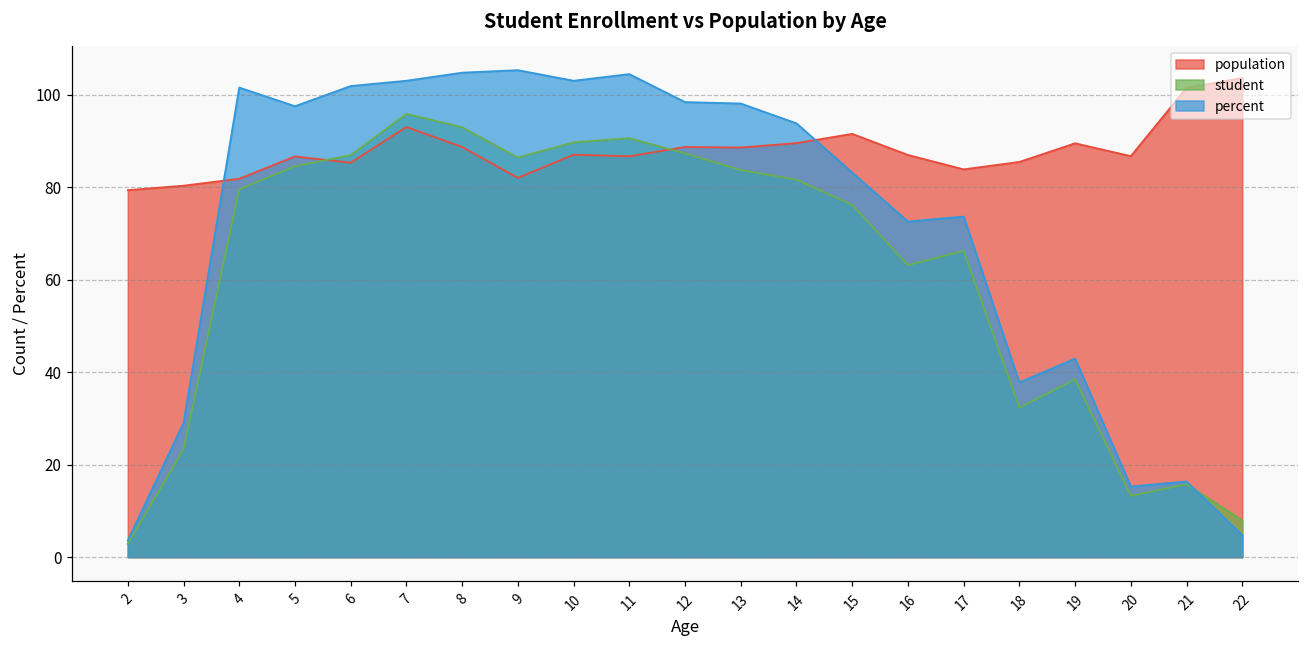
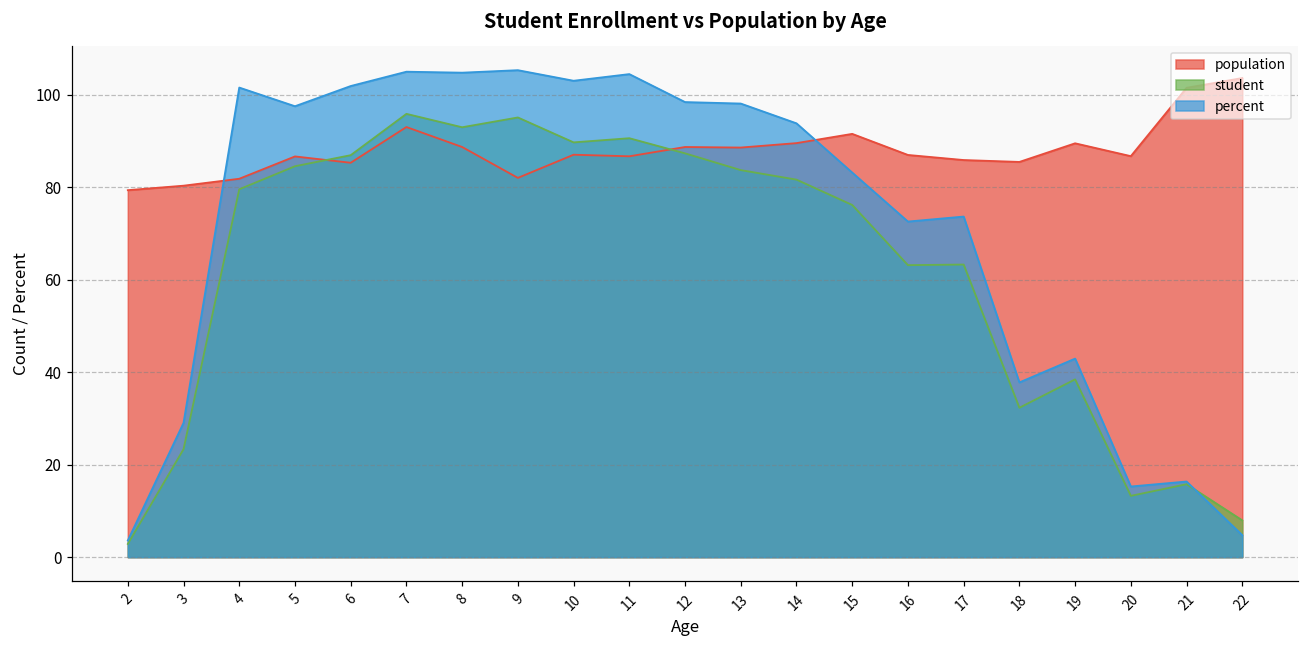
  {
    "population": {
      "2": 79,
      "3": 80,
      "4": 82,
      "5": 87,
      "6": 85,
      "7": 93,
      "8": 89,
      "9": 82,
      "10": 87,
      "11": 87,
      "12": 89,
      "13": 89,
      "14": 90,
      "15": 92,
      "16": 87,
-     "17": 84,
+     "17": 86,
      "18": 86,
      "19": 90,
      "20": 87
    },
    "student": {
      "2": 3,
      "3": 23,
      "4": 80,
      "5": 85,
      "6": 87,
      "7": 96,
      "8": 93,
-     "9": 86,
+     "9": 95,
      "10": 90,
      "11": 91,
      "12": 87,
      "13": 84,
      "14": 82,
      "15": 76,
      "16": 63,
-     "17": 66,
+     "17": 63,
      "18": 32,
      "19": 38,
      "20": 13,
      "22": 8
    },
    "percent": {
      "2": 4,
      "3": 29,
      "4": 102,
      "5": 98,
      "6": 102,
-     "7": 103,
+     "7": 105,
      "8": 105,
      "9": 105,
      "10": 103,
      "11": 105,
      "12": 98,
      "13": 98,
      "14": 94,
      "15": 83,
      "16": 73,
      "17": 74,
      "18": 38,
      "19": 43,
      "20": 15,
      "22": 5
    }
  }
